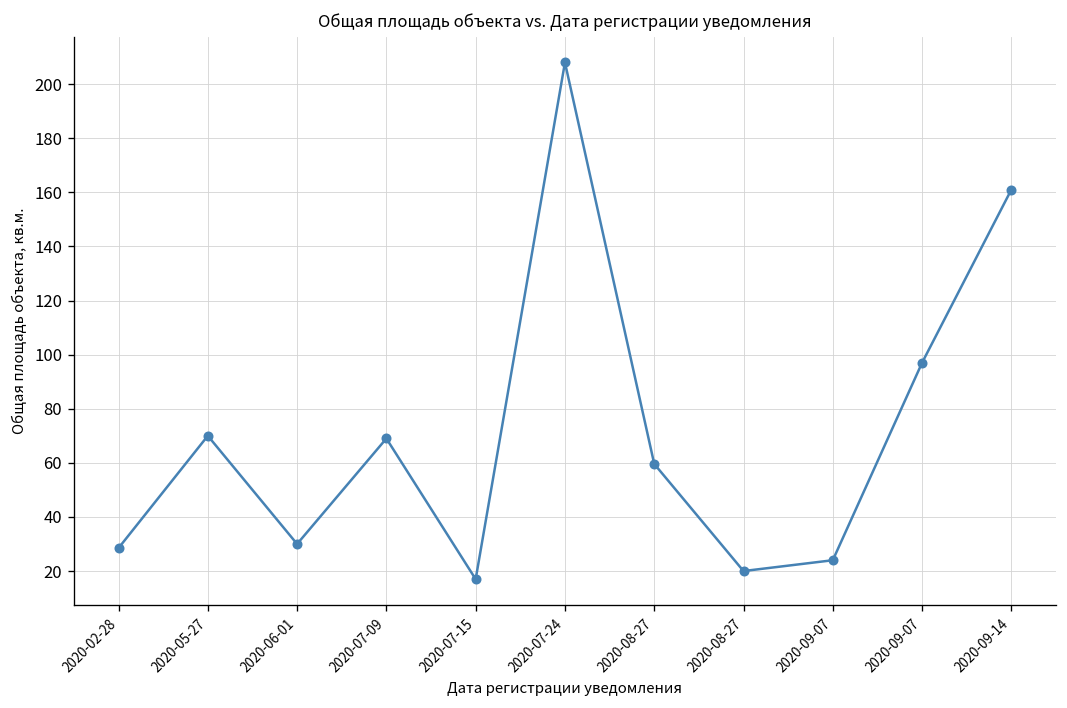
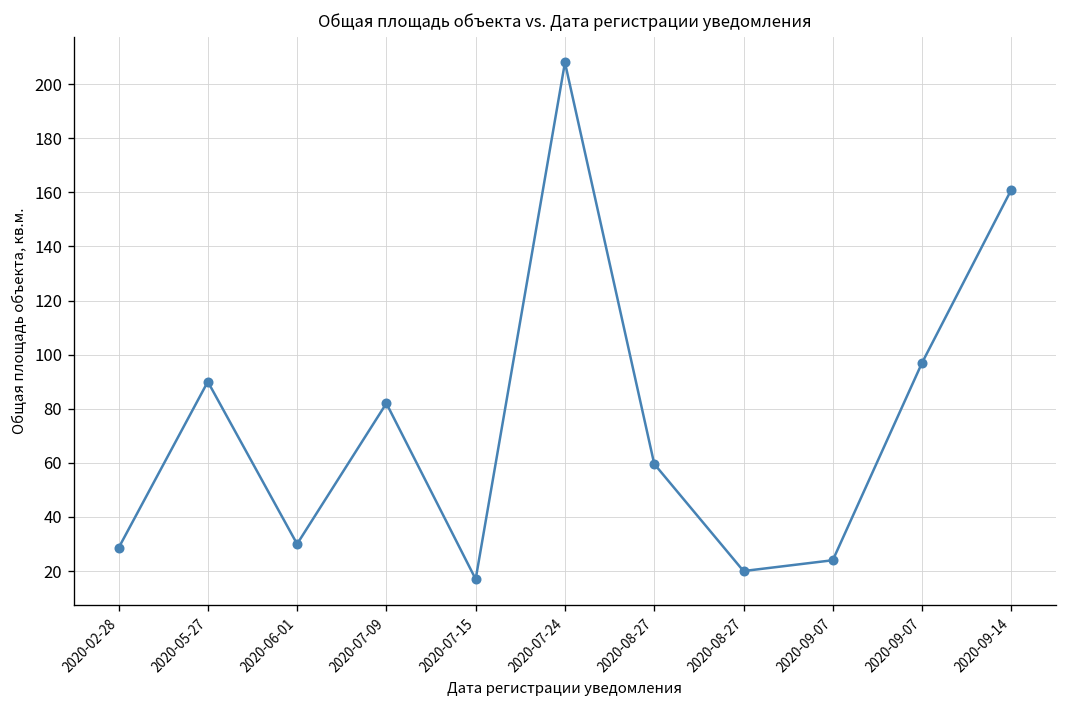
  {
    "2020-02-28": 29,
-   "2020-05-27": 70,
+   "2020-05-27": 90,
    "2020-06-01": 30,
-   "2020-07-09": 69,
+   "2020-07-09": 82,
    "2020-07-15": 17,
    "2020-07-24": 208,
    "2020-09-14": 161
  }
